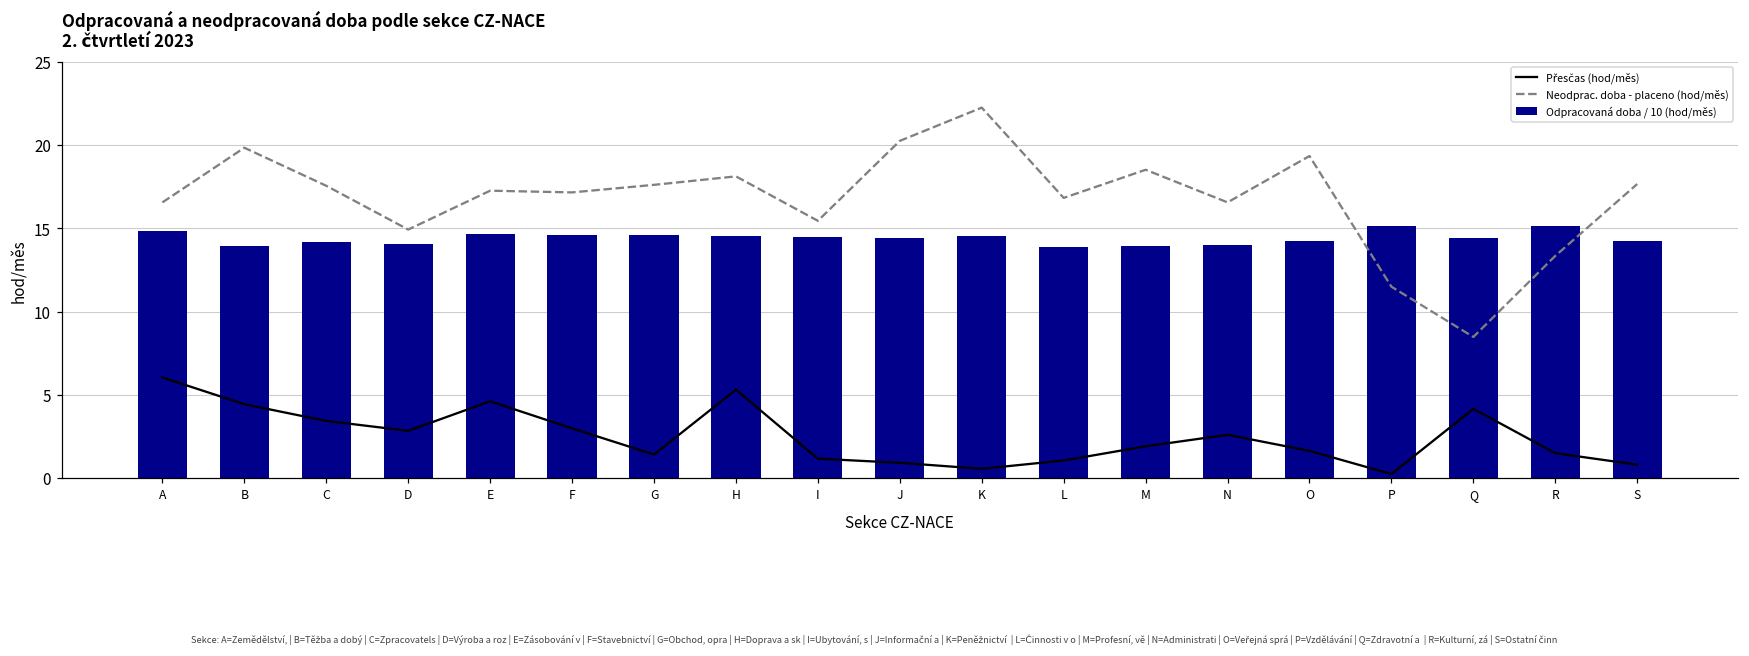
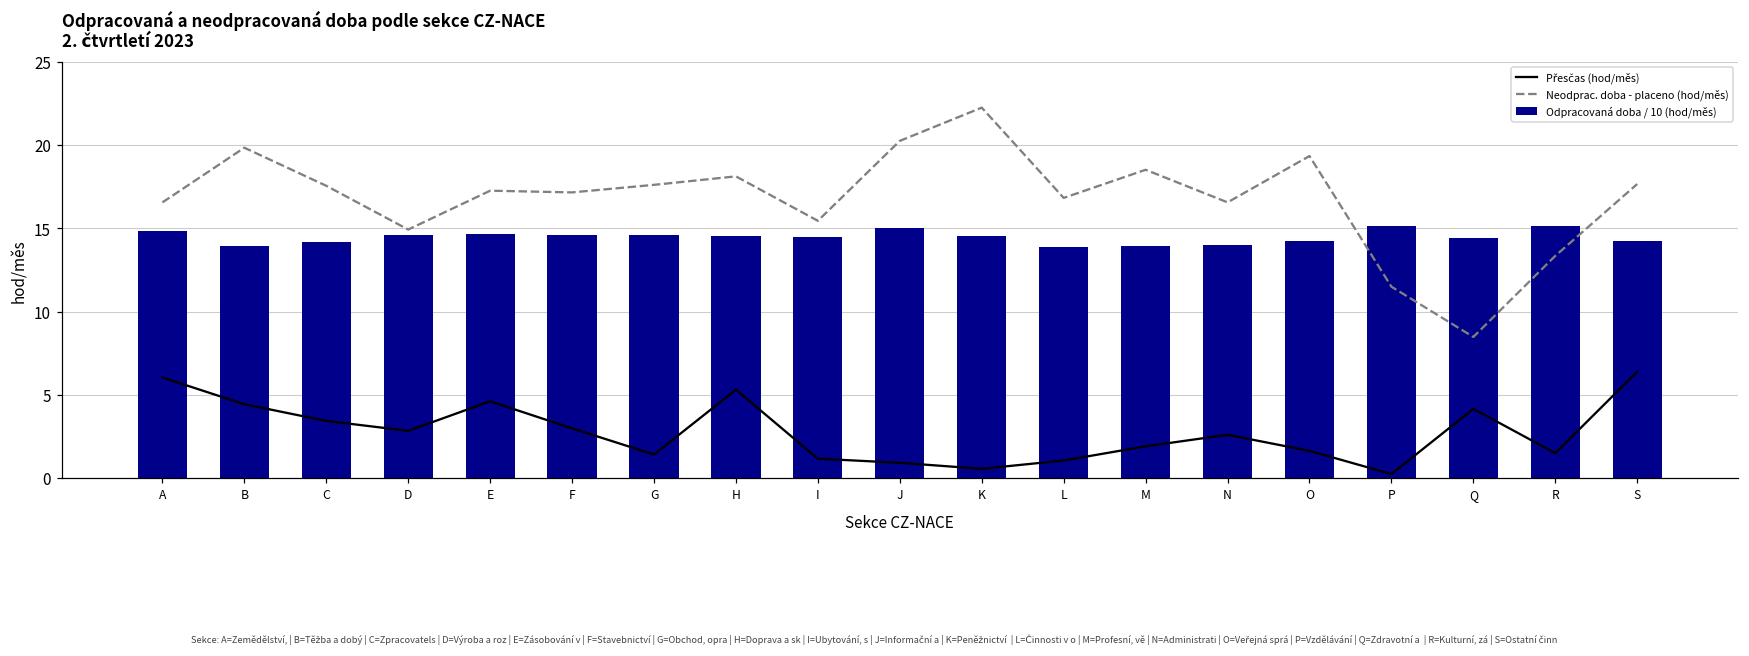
  {
    "Přesčas (hod/měs)": {
      "A": 6.0,
      "B": 4.4,
      "C": 3.4,
      "D": 2.8,
      "E": 4.6,
      "F": 3.0,
      "G": 1.4,
      "H": 5.3,
      "I": 1.2,
      "J": 0.9,
      "K": 0.6,
      "L": 1.1,
      "M": 1.9,
      "N": 2.6,
      "O": 1.6,
      "P": 0.2,
      "Q": 4.2,
      "R": 1.5,
-     "S": 0.8
+     "S": 6.4
    },
    "Odpracovaná doba / 10 (hod/měs)": {
      "A": 14.9,
      "B": 13.9,
      "C": 14.2,
-     "D": 14.0,
+     "D": 14.6,
      "E": 14.7,
      "F": 14.6,
      "G": 14.6,
      "H": 14.5,
      "I": 14.5,
-     "J": 14.4,
+     "J": 15.0,
      "K": 14.5,
      "L": 13.9,
      "M": 14.0,
      "N": 14.0,
      "O": 14.3,
      "P": 15.2,
      "Q": 14.4,
      "R": 15.1,
      "S": 14.3
    },
    "Neodprac. doba - placeno (hod/měs)": {
      "A": 16.6,
      "B": 19.8,
      "C": 17.6,
      "D": 14.9,
      "E": 17.3,
      "F": 17.2,
      "G": 17.6,
      "H": 18.1,
      "I": 15.5,
      "J": 20.3,
      "K": 22.3,
      "L": 16.8,
      "M": 18.5,
      "N": 16.6,
      "O": 19.3,
      "P": 11.5,
      "Q": 8.5,
      "R": 13.3,
      "S": 17.7
    }
  }
